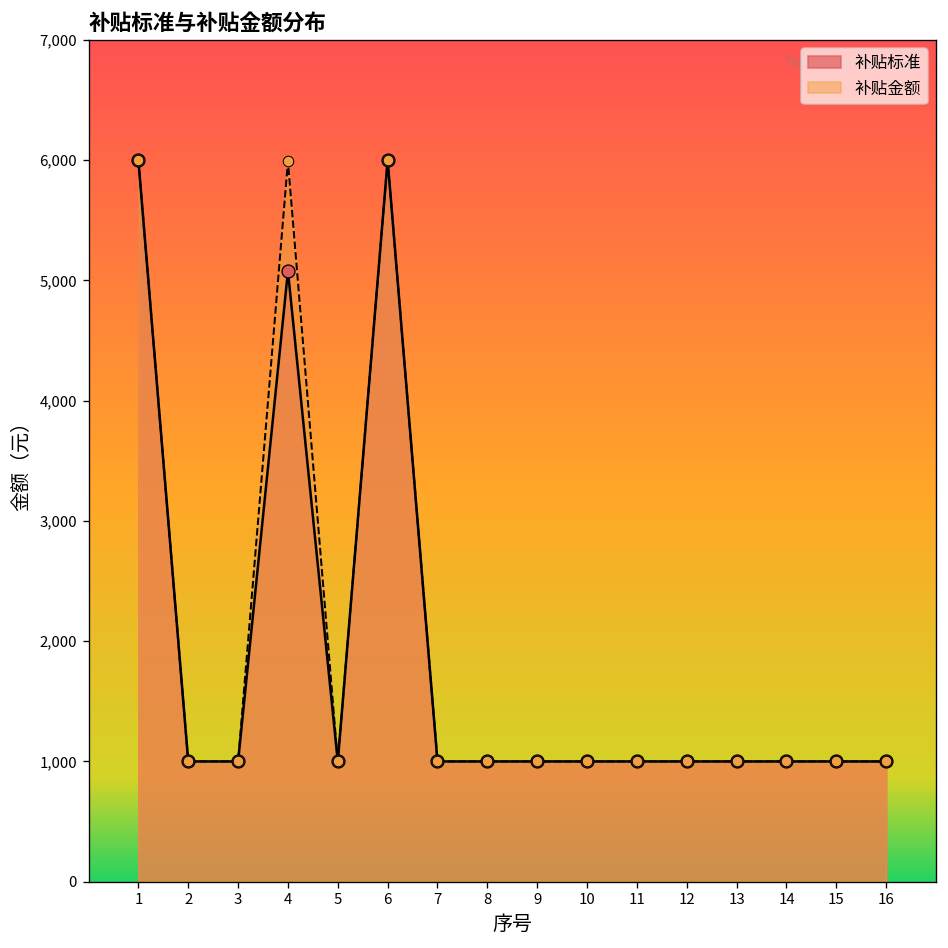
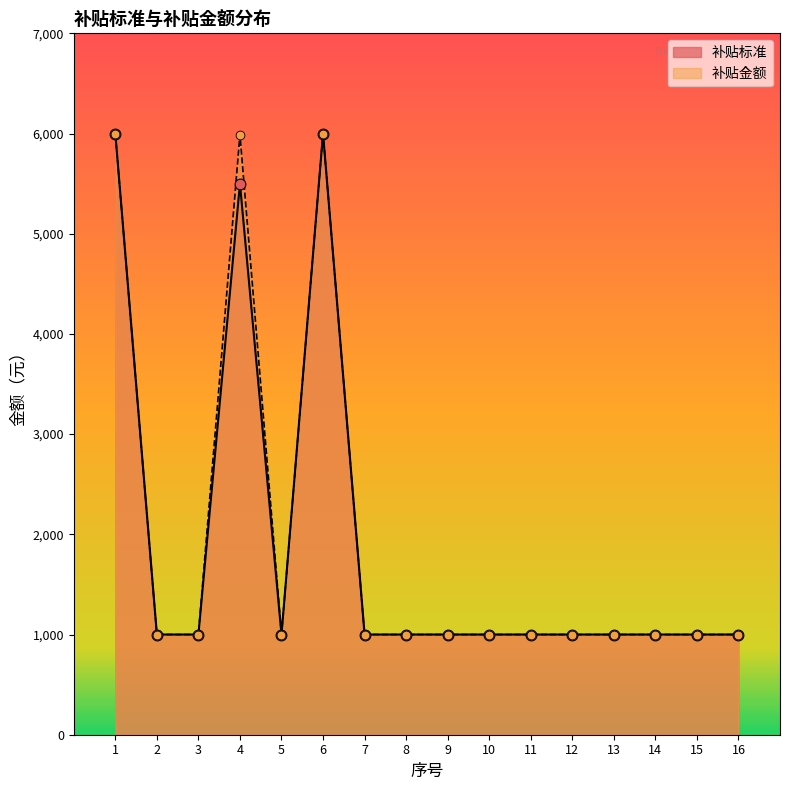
  {
    "补贴标准": {
-     "4": "5,080"
+     "4": "5,500"
    },
    "补贴金额": {
      "4": "5,990"
    }
  }
